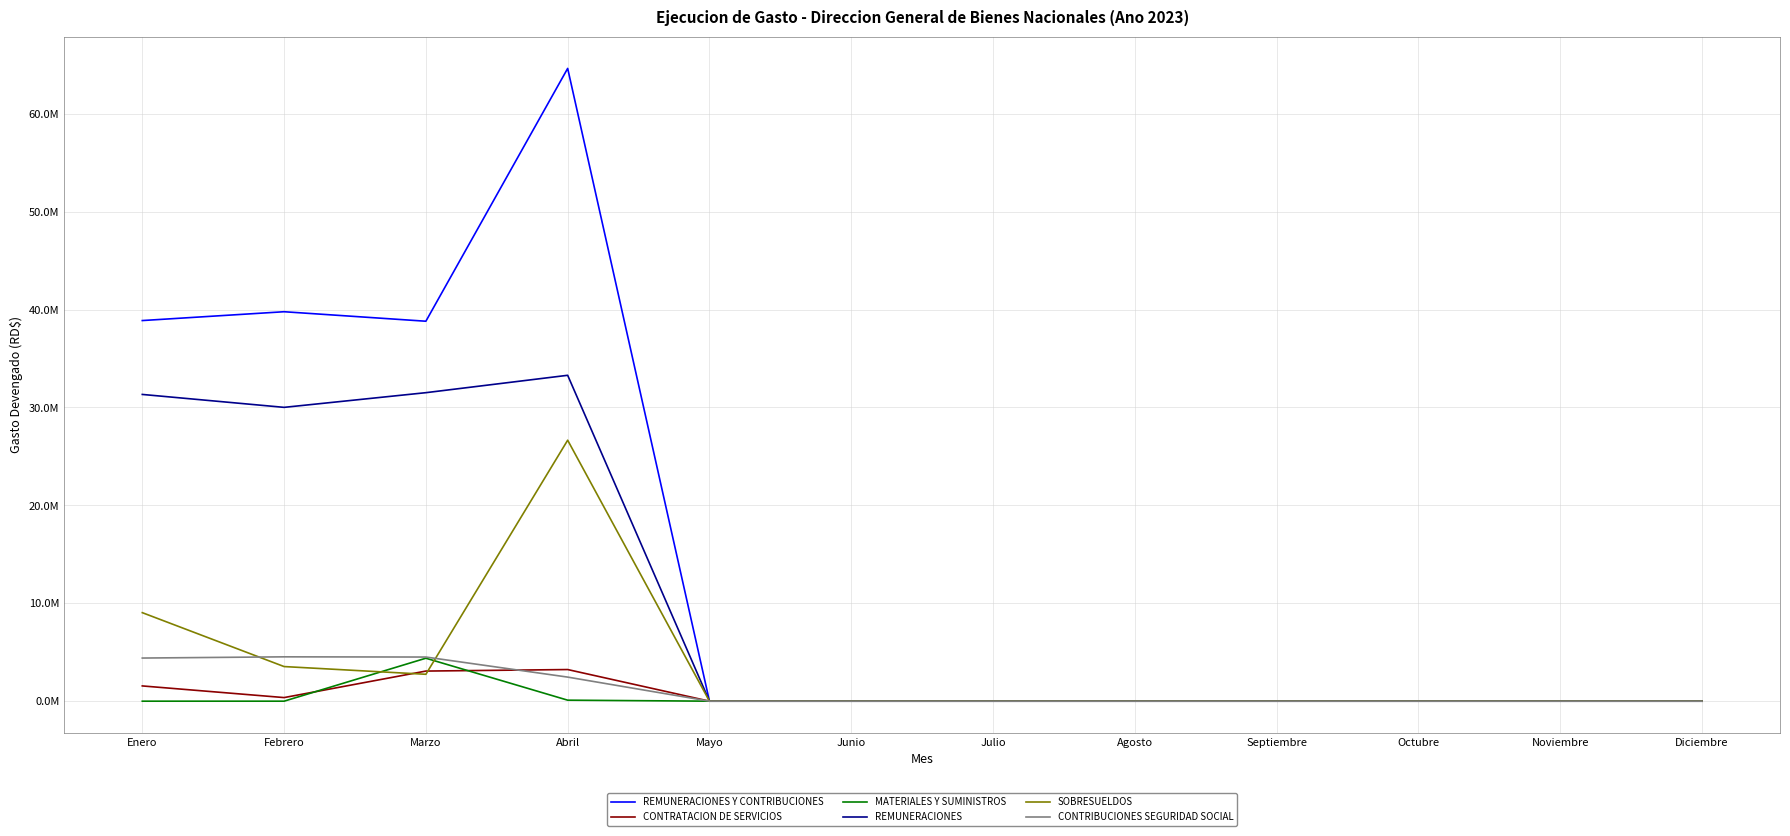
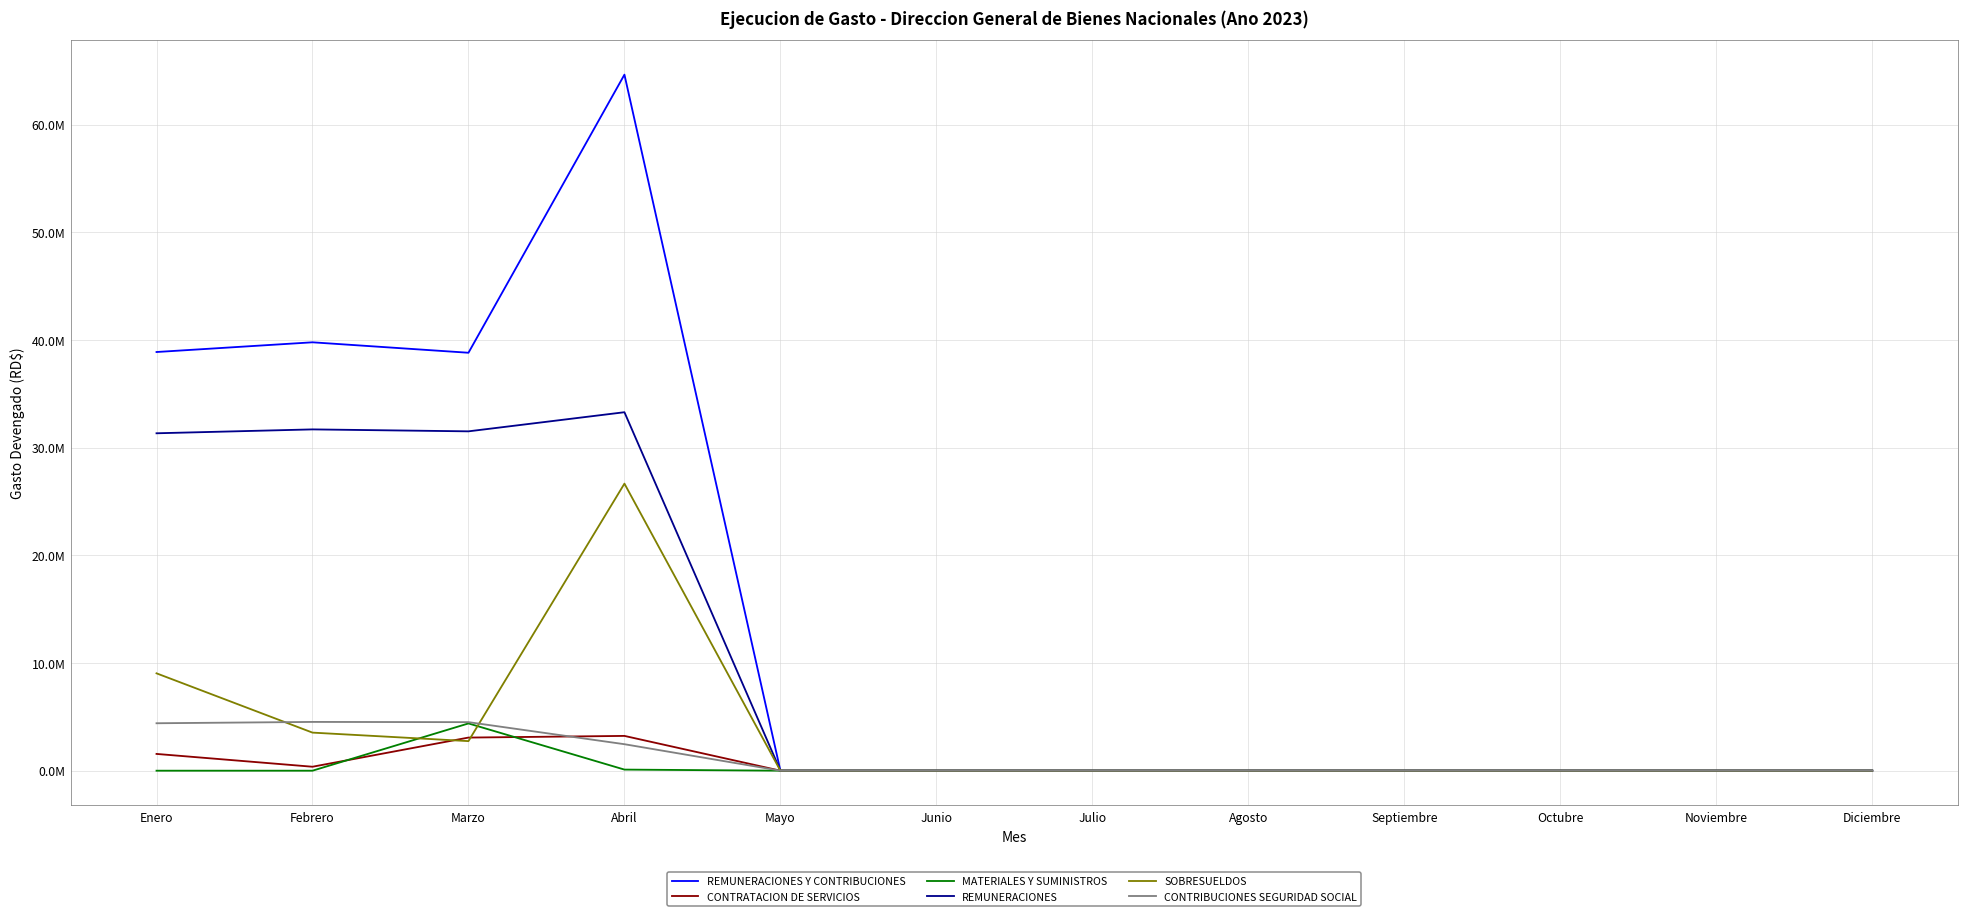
  {
    "REMUNERACIONES Y CONTRIBUCIONES": {
      "Enero": 39000000,
      "Febrero": 40000000,
      "Marzo": 39000000,
      "Abril": 65000000
    },
    "CONTRATACION DE SERVICIOS": {
      "Enero": 2000000,
      "Febrero": 0,
      "Marzo": 3000000,
      "Abril": 3000000
    },
    "MATERIALES Y SUMINISTROS": {
      "Enero": 0,
      "Febrero": 0,
      "Abril": 0
    },
    "REMUNERACIONES": {
      "Enero": 31000000,
-     "Febrero": 30000000,
+     "Febrero": 32000000,
      "Marzo": 32000000,
      "Abril": 33000000
    },
    "SOBRESUELDOS": {
      "Enero": 9000000,
      "Febrero": 4000000,
      "Marzo": 3000000,
      "Abril": 27000000
    },
    "CONTRIBUCIONES SEGURIDAD SOCIAL": {
      "Enero": 4000000,
      "Febrero": 5000000,
      "Abril": 2000000
    }
  }
